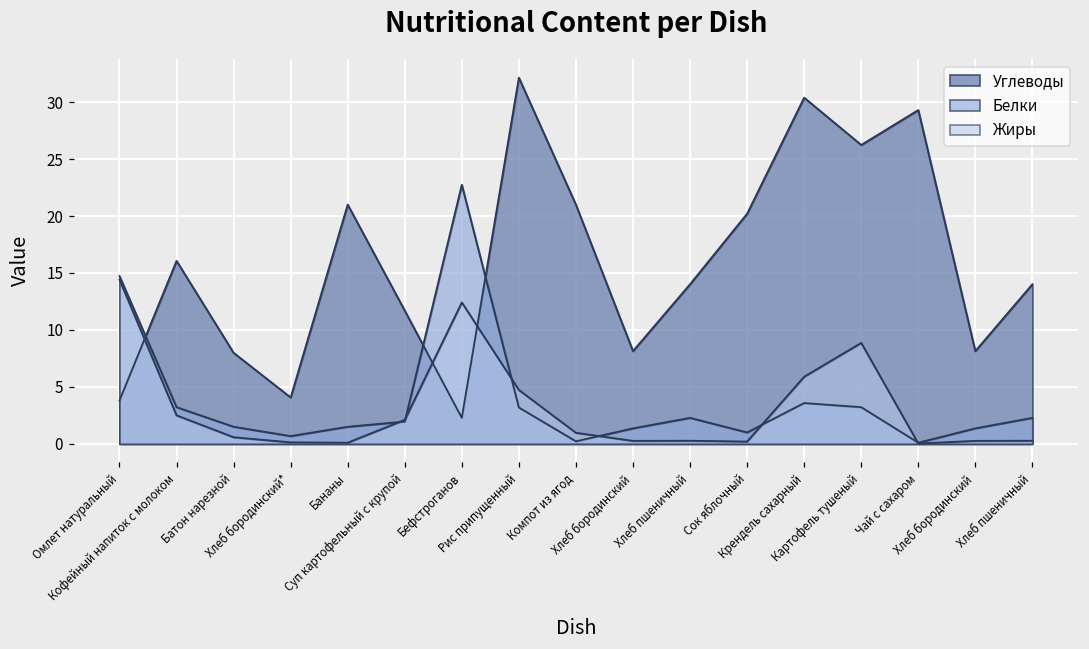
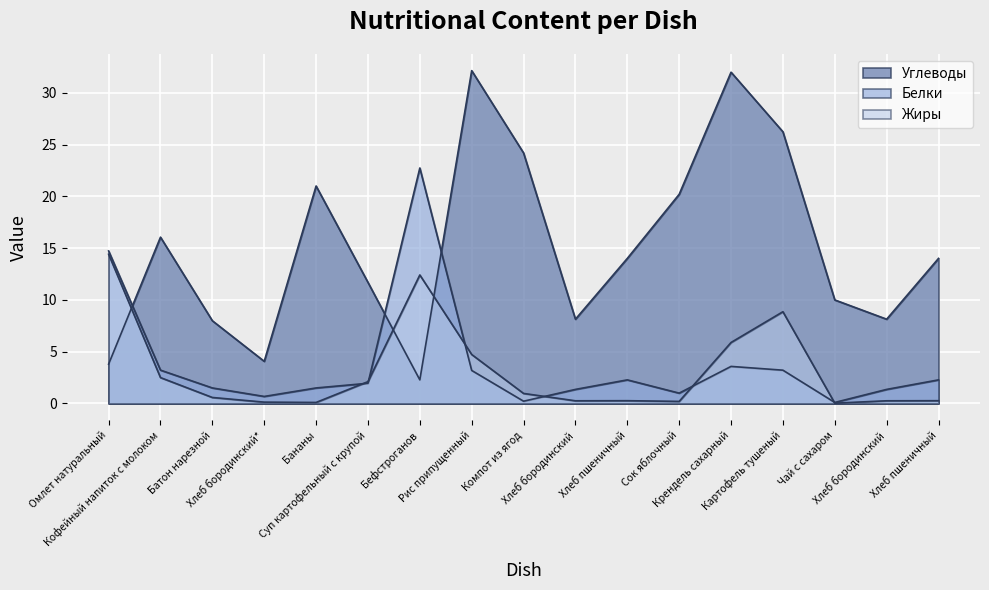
  {
    "Углеводы": {
      "Омлет натуральный": 3.8,
      "Кофейный напиток с молоком": 16.1,
      "Батон нарезной": 8.0,
      "Хлеб бородинский*": 4.1,
      "Бананы": 21.0,
      "Суп картофельный с крупой": 11.7,
      "Бефстроганов": 2.3,
      "Рис припущенный": 32.1,
-     "Компот из ягод": 21.0,
+     "Компот из ягод": 24.2,
      "Сок яблочный": 20.2,
-     "Крендель сахарный": 30.4,
+     "Крендель сахарный": 32.0,
      "Картофель тушеный": 26.2,
-     "Чай с сахаром": 29.3
+     "Чай с сахаром": 10.0
    }
  }
